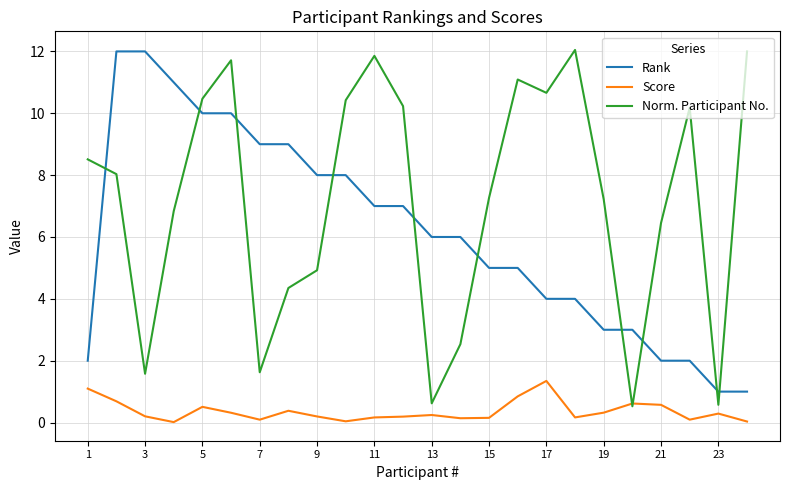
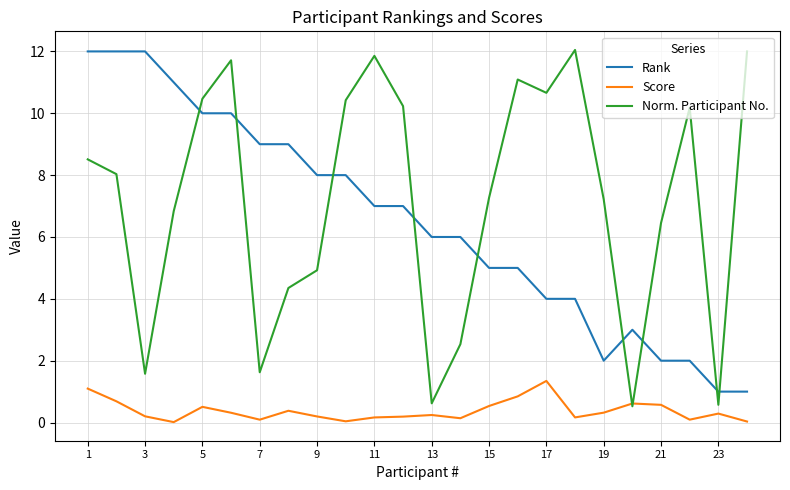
  {
    "Rank": {
-     "1": 2,
+     "1": 12,
      "3": 12,
      "5": 10,
      "7": 9,
      "9": 8,
      "11": 7,
      "13": 6,
      "15": 5,
      "17": 4,
-     "19": 3,
+     "19": 2,
      "21": 2,
      "23": 1
    },
    "Score": {
      "1": 1.1,
      "3": 0.2,
      "5": 0.5,
      "7": 0.1,
      "9": 0.2,
      "11": 0.2,
      "13": 0.2,
-     "15": 0.2,
+     "15": 0.5,
      "17": 1.3,
      "19": 0.3,
      "21": 0.6,
      "23": 0.3
    },
    "Norm. Participant No.": {
      "1": 8.5,
      "3": 1.6,
      "5": 10.5,
      "7": 1.6,
      "9": 4.9,
      "11": 11.9,
      "13": 0.6,
      "15": 7.3,
      "17": 10.7,
      "19": 7.2,
      "21": 6.5,
      "23": 0.6
    }
  }
